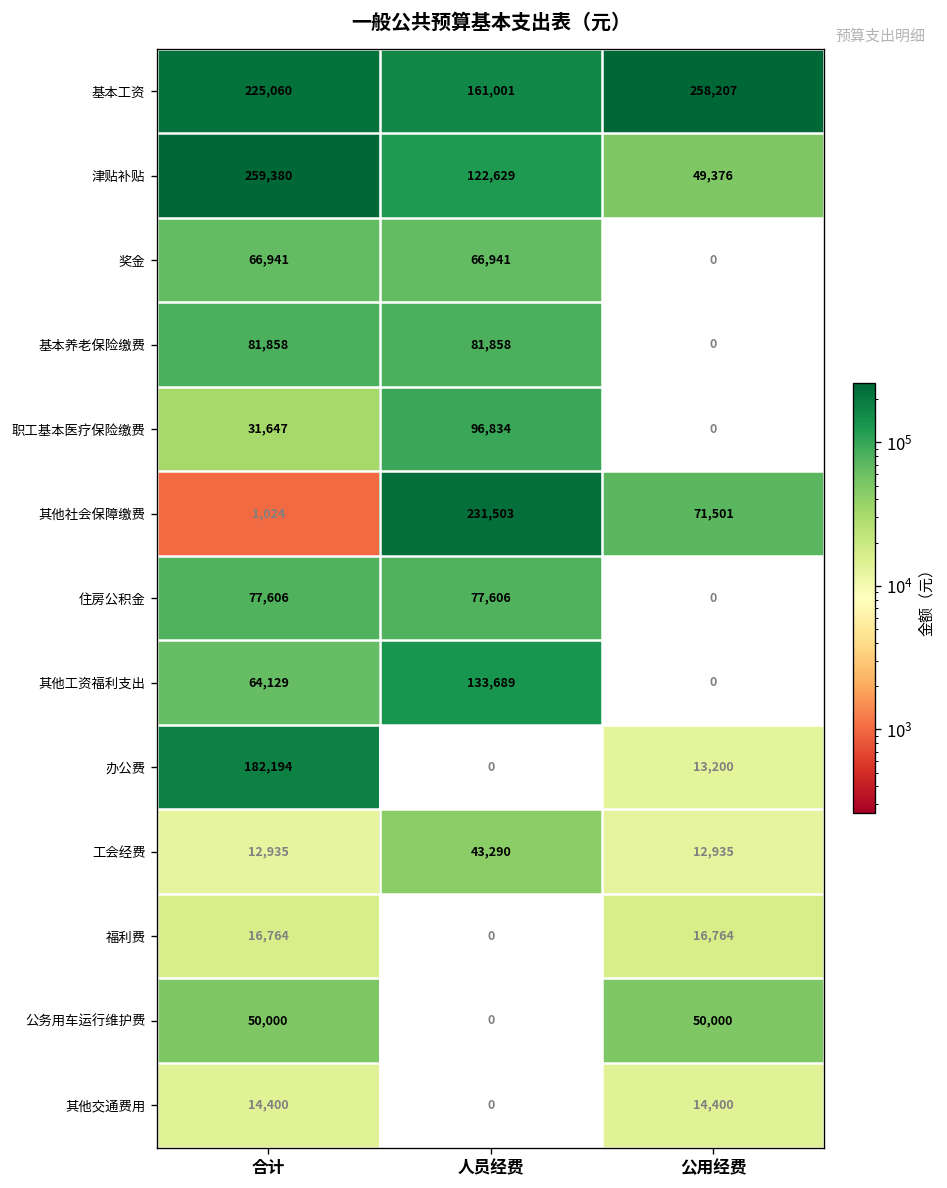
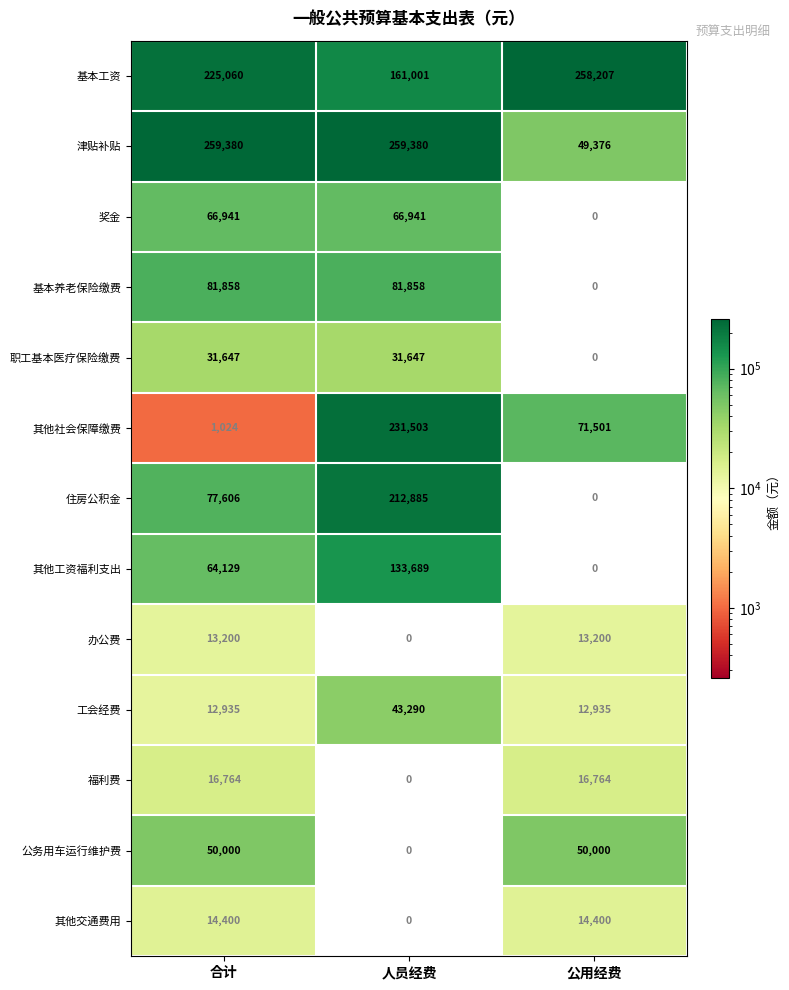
  {
    "基本工资": {
      "合计": "225,060",
      "人员经费": "161,001",
      "公用经费": "258,207"
    },
    "津贴补贴": {
      "合计": "259,380",
-     "人员经费": "122,629",
+     "人员经费": "259,380",
      "公用经费": "49,376"
    },
    "奖金": {
      "合计": "66,941",
      "人员经费": "66,941",
      "公用经费": "0"
    },
    "基本养老保险缴费": {
      "合计": "81,858",
      "人员经费": "81,858",
      "公用经费": "0"
    },
    "职工基本医疗保险缴费": {
      "合计": "31,647",
-     "人员经费": "96,834",
+     "人员经费": "31,647",
      "公用经费": "0"
    },
    "其他社会保障缴费": {
      "合计": "1,024",
      "人员经费": "231,503",
      "公用经费": "71,501"
    },
    "住房公积金": {
      "合计": "77,606",
-     "人员经费": "77,606",
+     "人员经费": "212,885",
      "公用经费": "0"
    },
    "其他工资福利支出": {
      "合计": "64,129",
      "人员经费": "133,689",
      "公用经费": "0"
    },
    "办公费": {
-     "合计": "182,194",
+     "合计": "13,200",
      "人员经费": "0",
      "公用经费": "13,200"
    },
    "工会经费": {
      "合计": "12,935",
      "人员经费": "43,290",
      "公用经费": "12,935"
    },
    "福利费": {
      "合计": "16,764",
      "人员经费": "0",
      "公用经费": "16,764"
    },
    "公务用车运行维护费": {
      "合计": "50,000",
      "人员经费": "0",
      "公用经费": "50,000"
    },
    "其他交通费用": {
      "合计": "14,400",
      "人员经费": "0",
      "公用经费": "14,400"
    }
  }
